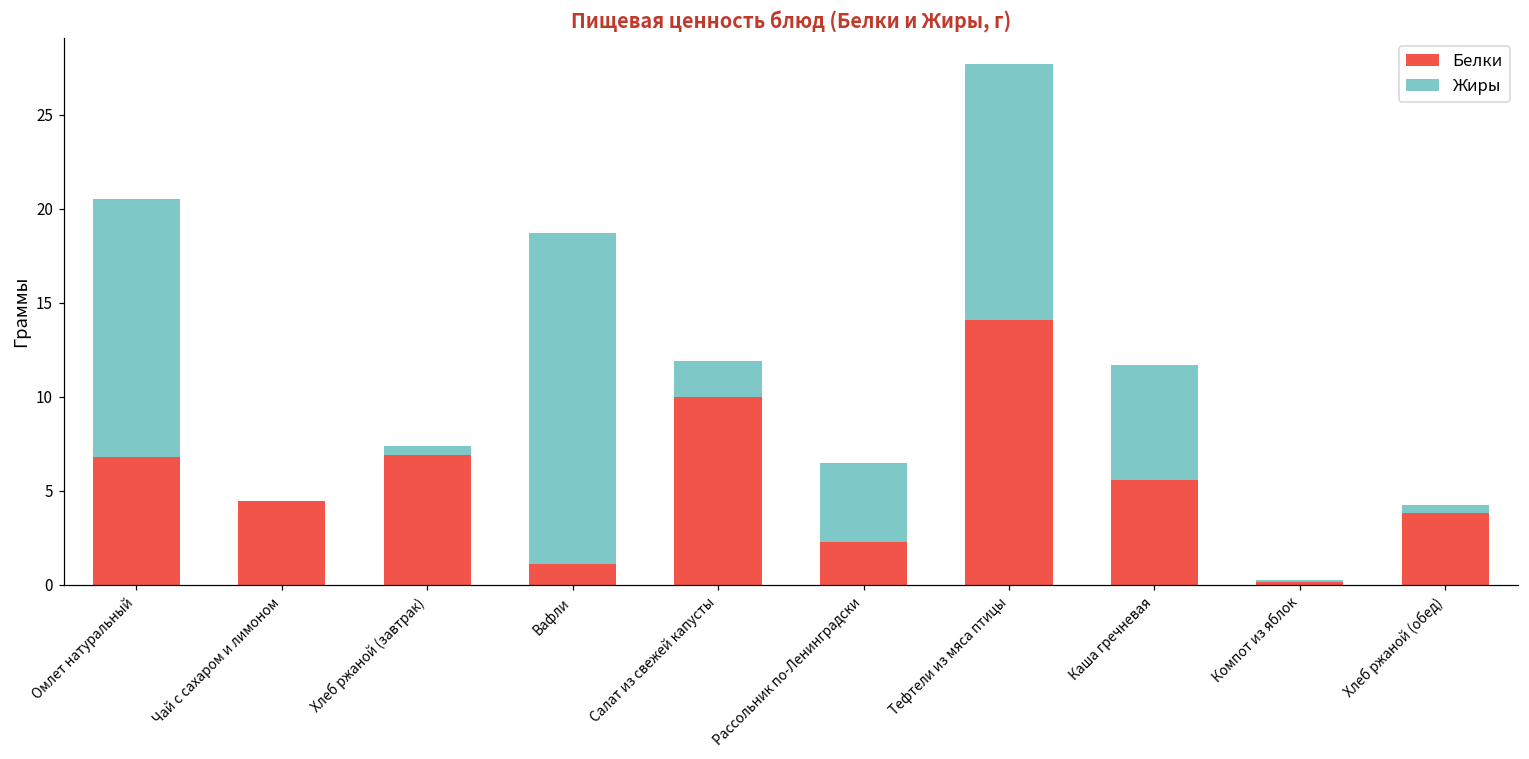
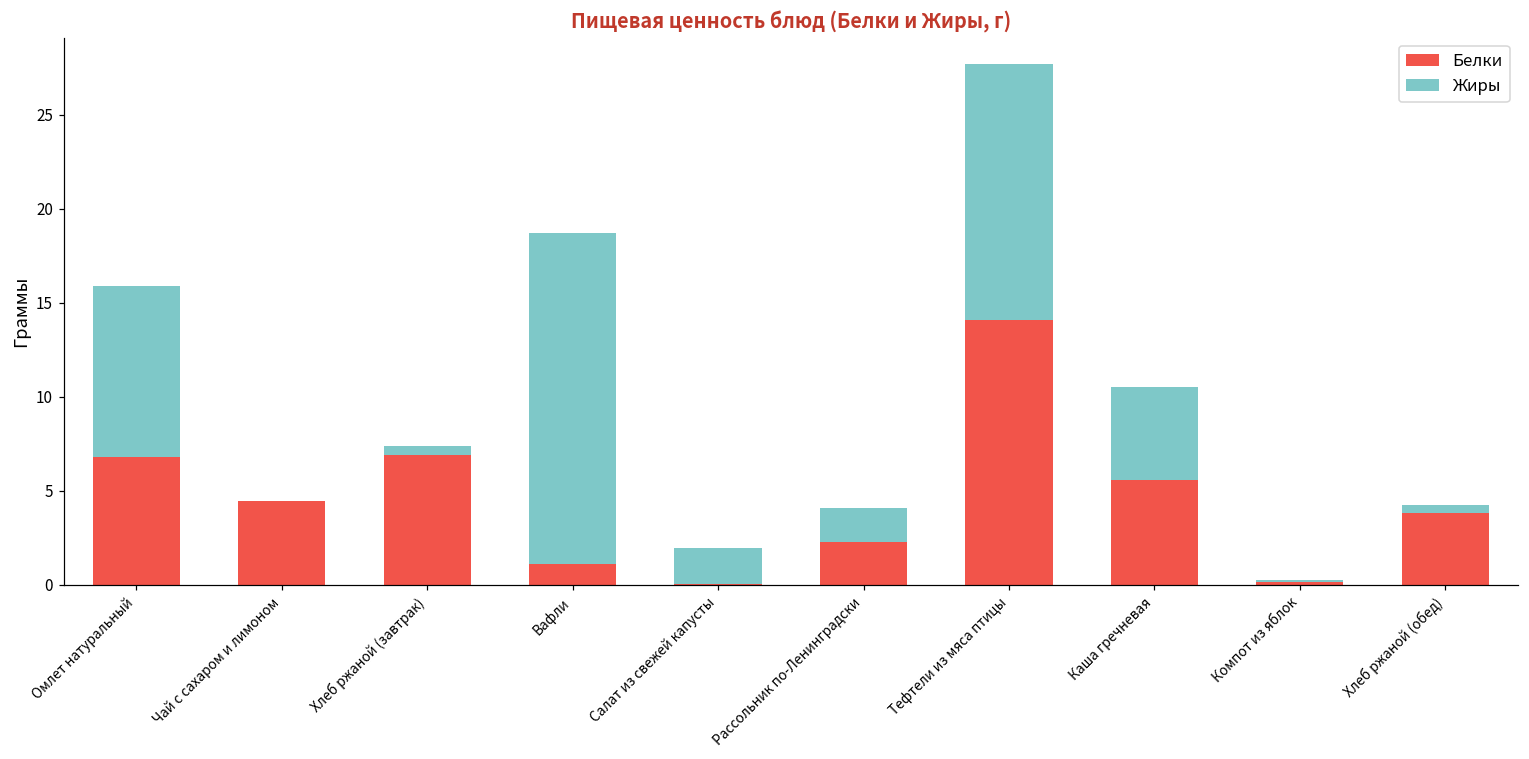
  {
    "Белки": {
      "Омлет натуральный": 6.8,
      "Чай с сахаром и лимоном": 4.5,
      "Хлеб ржаной (завтрак)": 6.9,
      "Вафли": 1.1,
-     "Салат из свежей капусты": 10.0,
+     "Салат из свежей капусты": 0.1,
      "Рассольник по-Ленинградски": 2.3,
      "Тефтели из мяса птицы": 14.1,
      "Каша гречневая": 5.6,
      "Хлеб ржаной (обед)": 3.8
    },
    "Жиры": {
-     "Омлет натуральный": 13.7,
+     "Омлет натуральный": 9.1,
      "Хлеб ржаной (завтрак)": 0.5,
      "Вафли": 17.6,
      "Салат из свежей капусты": 1.9,
-     "Рассольник по-Ленинградски": 4.2,
+     "Рассольник по-Ленинградски": 1.8,
      "Тефтели из мяса птицы": 13.6,
-     "Каша гречневая": 6.1,
+     "Каша гречневая": 4.9,
      "Хлеб ржаной (обед)": 0.5
    }
  }
